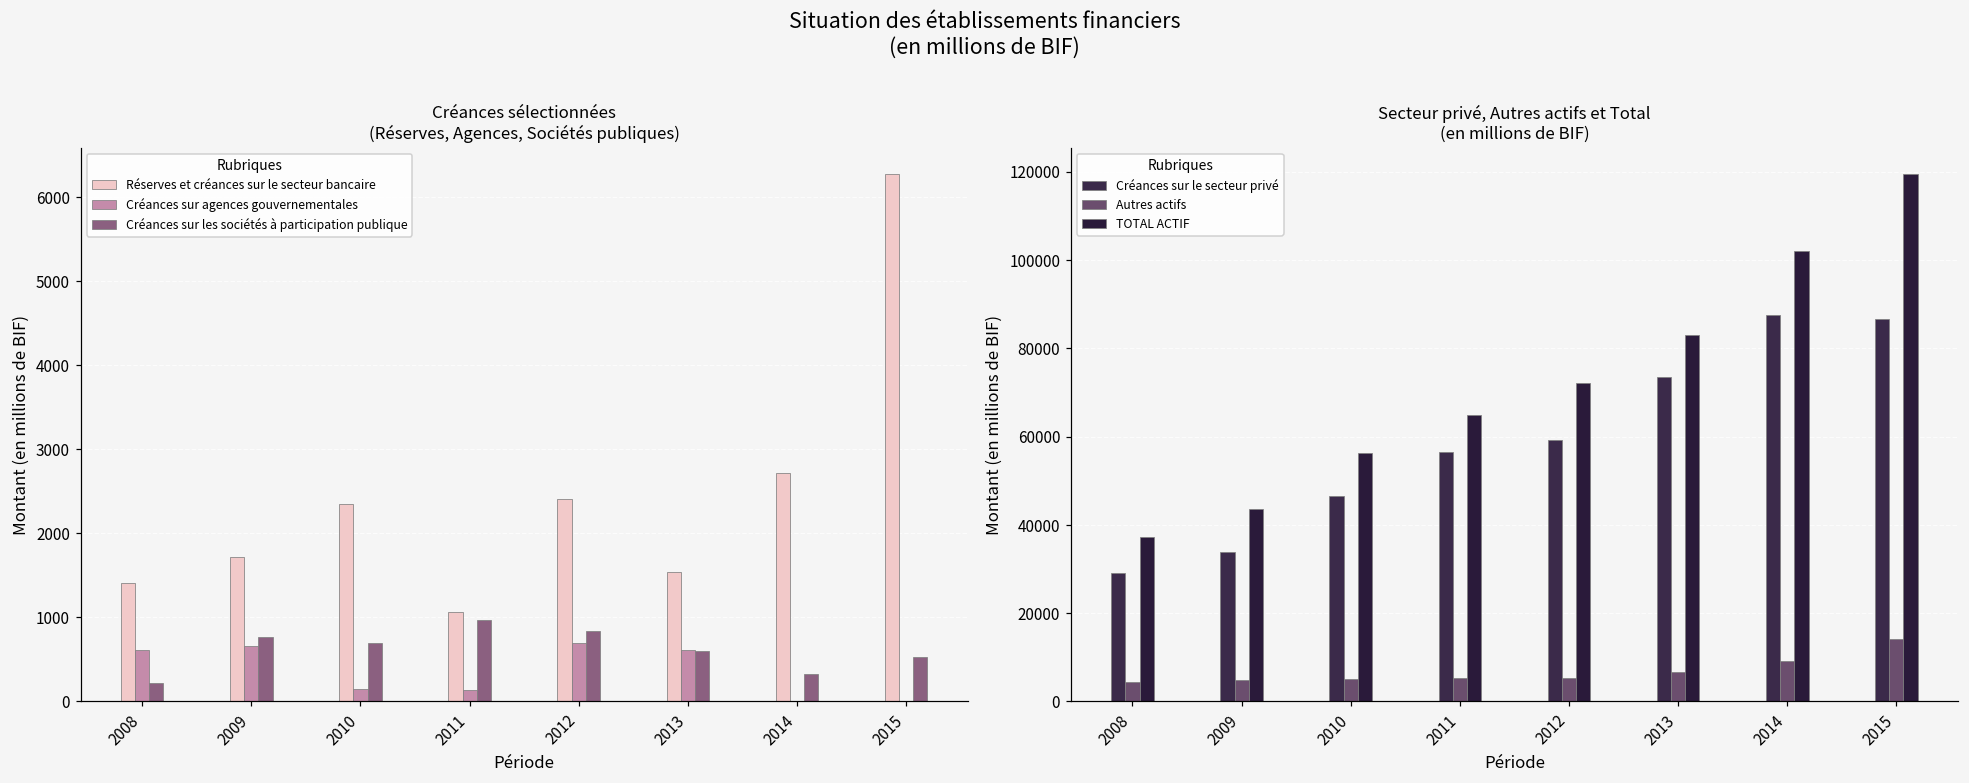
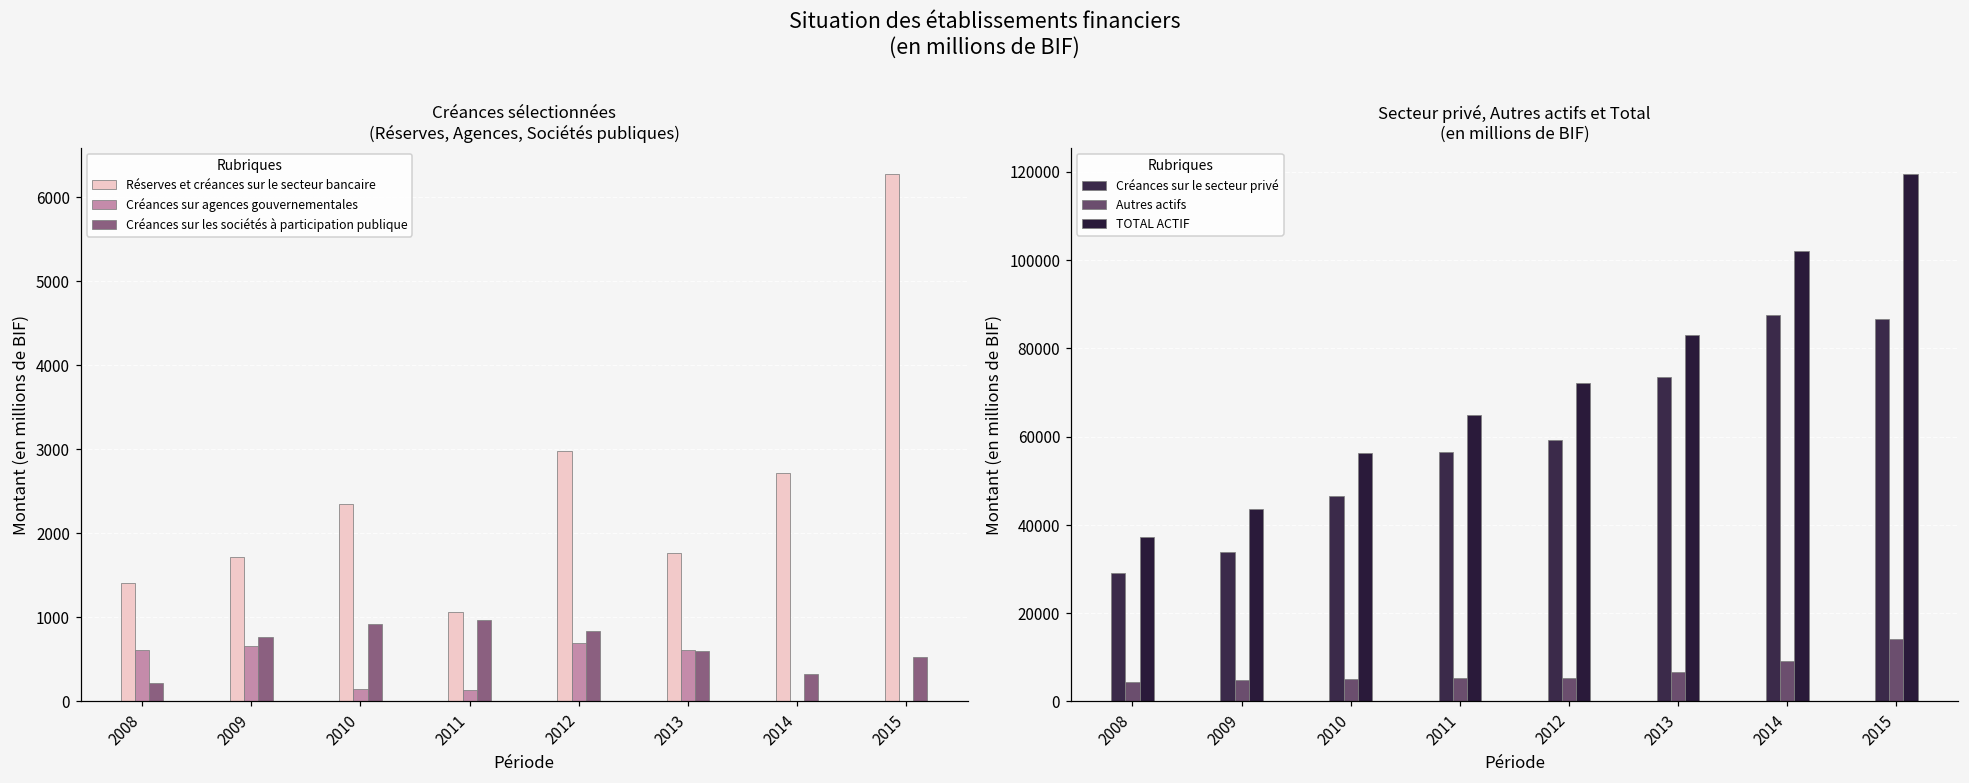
  {
    "Créances sélectionnées (Réserves, Agences, Sociétés publiques)": {
      "Réserves et créances sur le secteur bancaire": {
        "2008": 1400,
        "2009": 1700,
        "2010": 2400,
        "2011": 1100,
-       "2012": 2400,
-       "2013": 1500,
+       "2012": 3000,
+       "2013": 1800,
        "2014": 2700,
        "2015": 6300
      },
      "Créances sur agences gouvernementales": {
        "2008": 600,
        "2009": 700,
        "2010": 100,
        "2011": 100,
        "2012": 700,
        "2013": 600,
        "2014": 0,
        "2015": 0
      },
      "Créances sur les sociétés à participation publique": {
        "2008": 200,
        "2009": 800,
-       "2010": 700,
+       "2010": 900,
        "2011": 1000,
        "2012": 800,
        "2013": 600,
        "2014": 300,
        "2015": 500
      }
    },
    "Secteur privé, Autres actifs et Total (en millions de BIF)": {
      "Autres actifs": {
        "2008": 4000,
        "2009": 5000,
        "2010": 5000,
        "2011": 5000,
        "2012": 5000,
        "2013": 7000,
        "2014": 9000,
        "2015": 14000
      }
    }
  }
